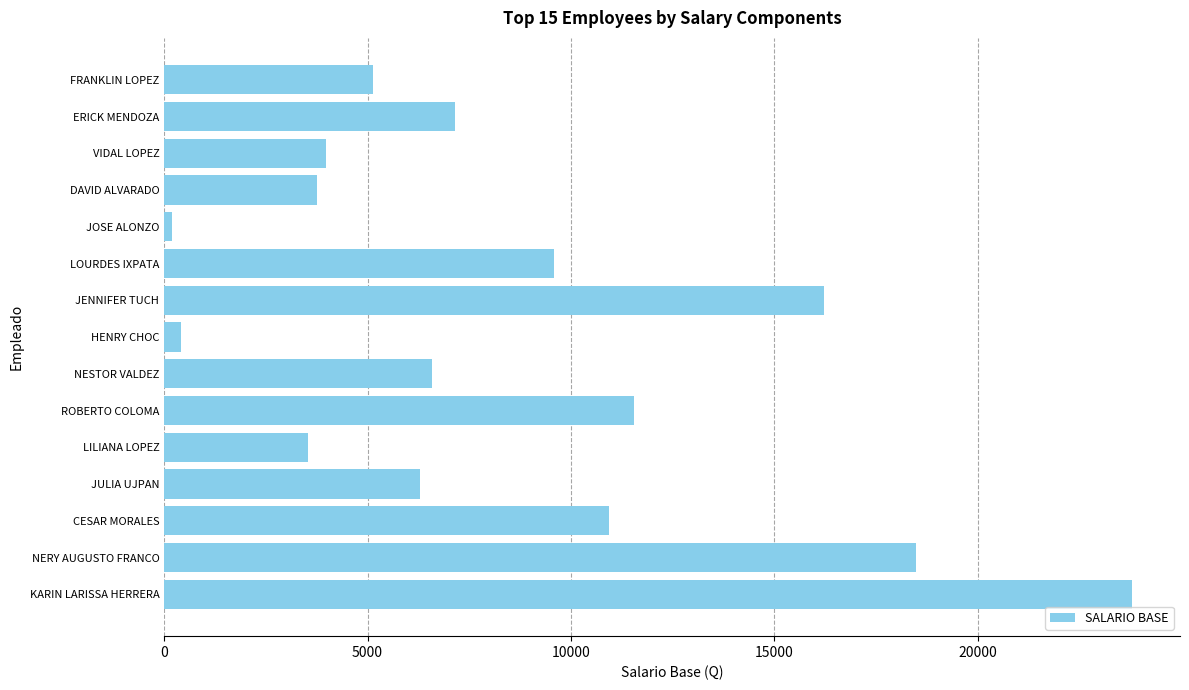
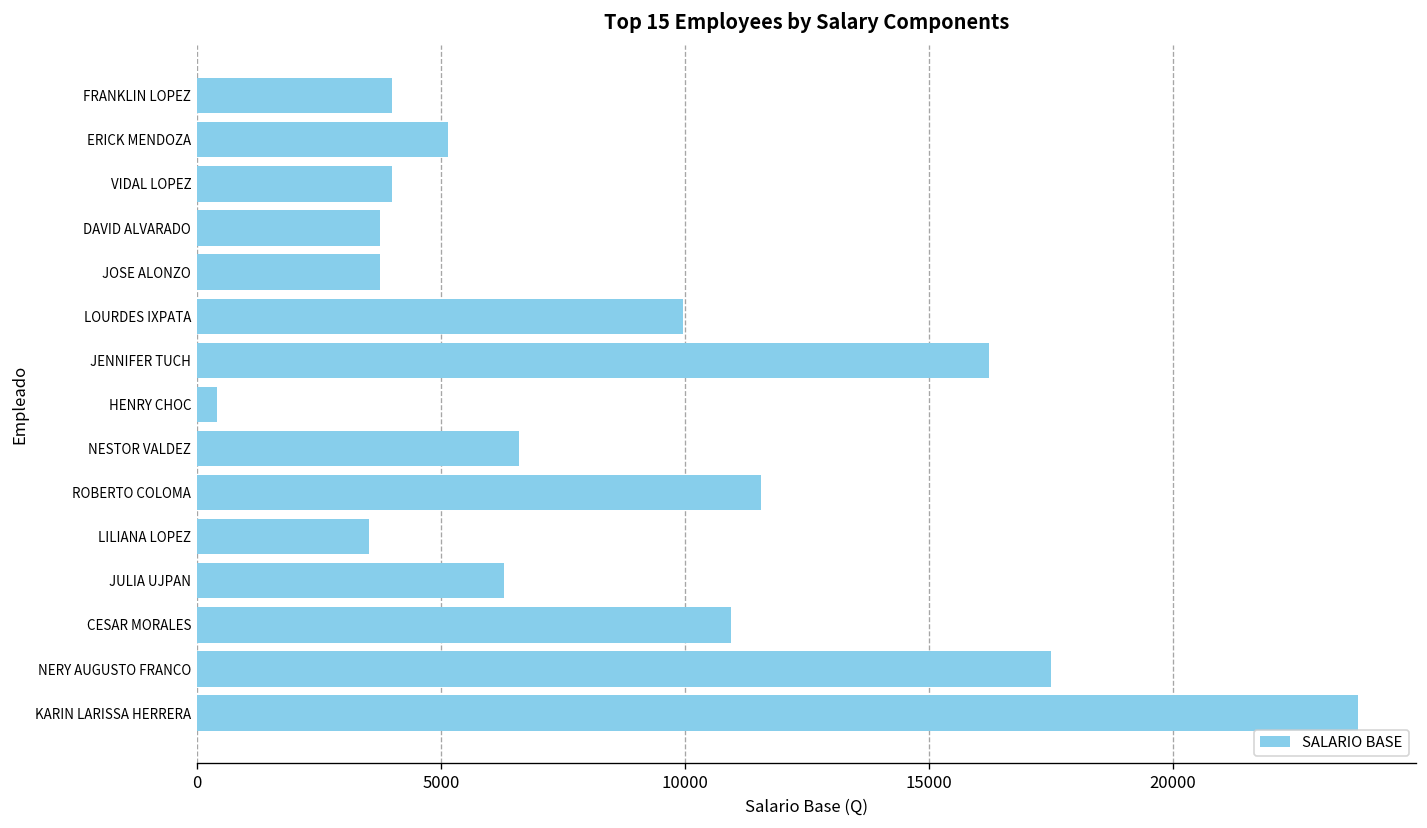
  {
-   "FRANKLIN LOPEZ": 5100,
-   "ERICK MENDOZA": 7200,
+   "FRANKLIN LOPEZ": 4000,
+   "ERICK MENDOZA": 5100,
    "VIDAL LOPEZ": 4000,
    "DAVID ALVARADO": 3800,
-   "JOSE ALONZO": 200,
-   "LOURDES IXPATA": 9600,
+   "JOSE ALONZO": 3800,
+   "LOURDES IXPATA": 9900,
    "JENNIFER TUCH": 16200,
    "HENRY CHOC": 400,
    "NESTOR VALDEZ": 6600,
    "ROBERTO COLOMA": 11600,
    "LILIANA LOPEZ": 3500,
    "JULIA UJPAN": 6300,
    "CESAR MORALES": 10900,
-   "NERY AUGUSTO FRANCO": 18500,
+   "NERY AUGUSTO FRANCO": 17500,
    "KARIN LARISSA HERRERA": 23800
  }
